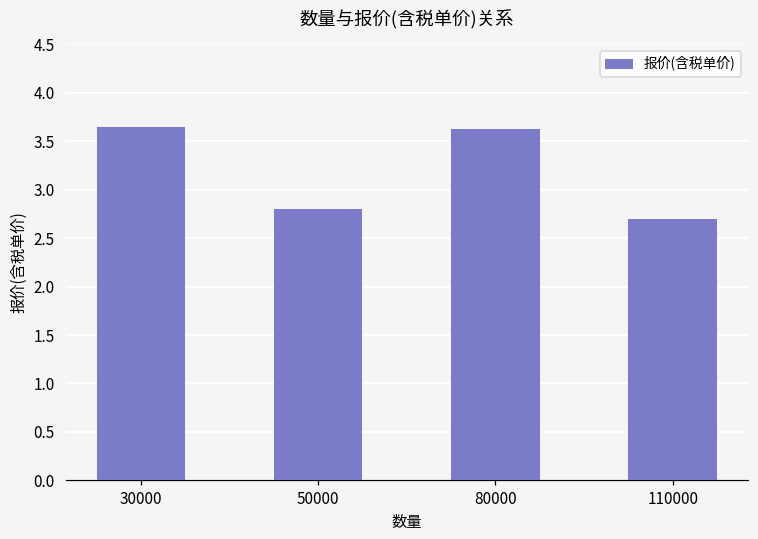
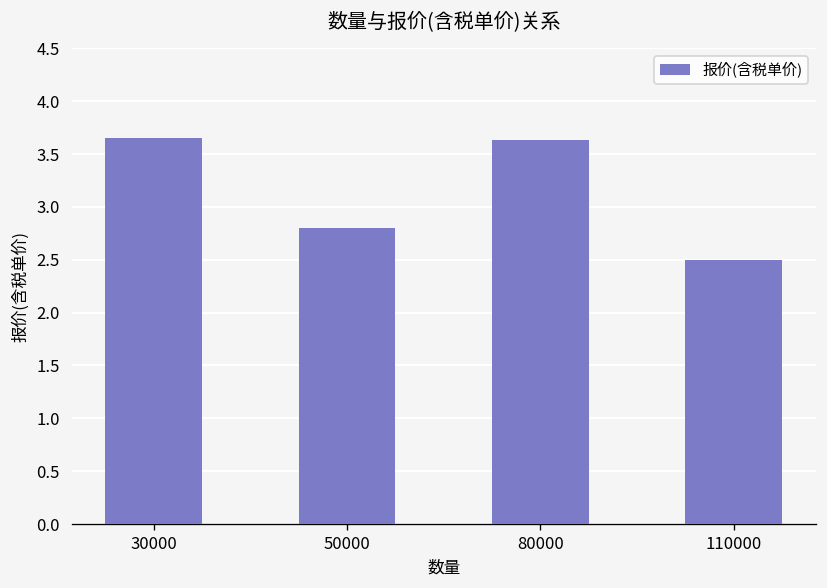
  {
    "30000": 3.7,
    "50000": 2.8,
    "80000": 3.6,
-   "110000": 2.7
+   "110000": 2.5
  }
